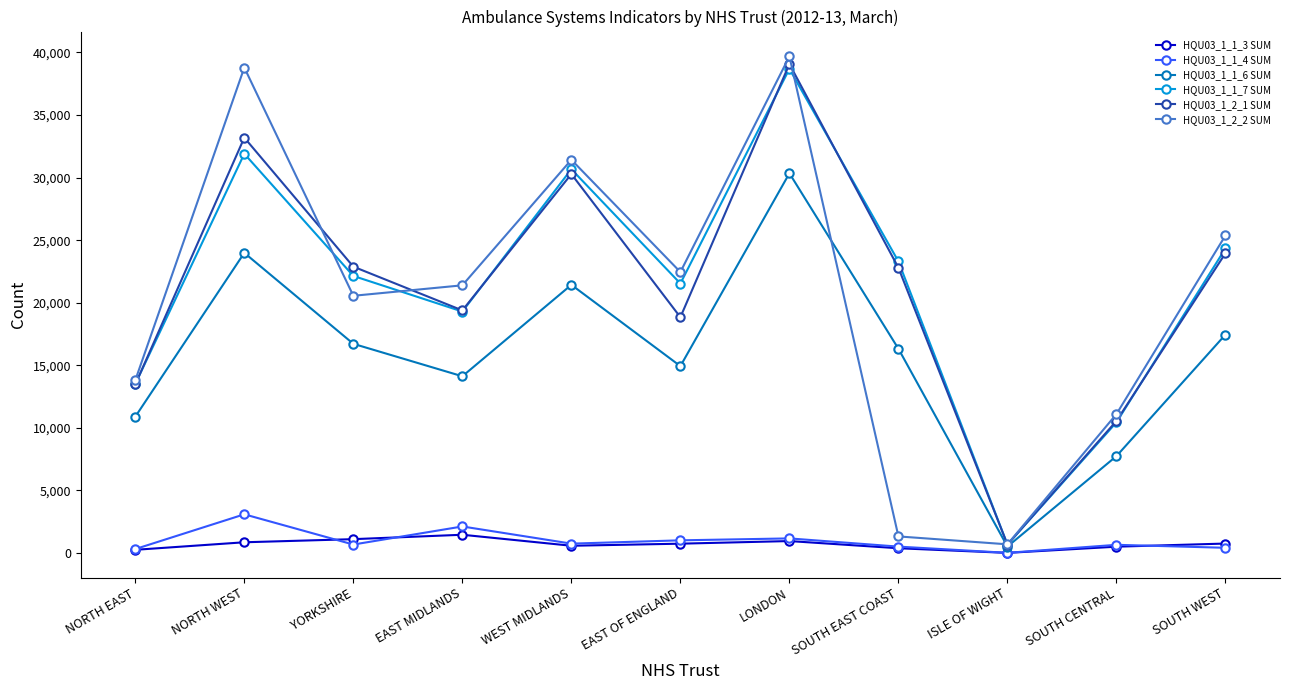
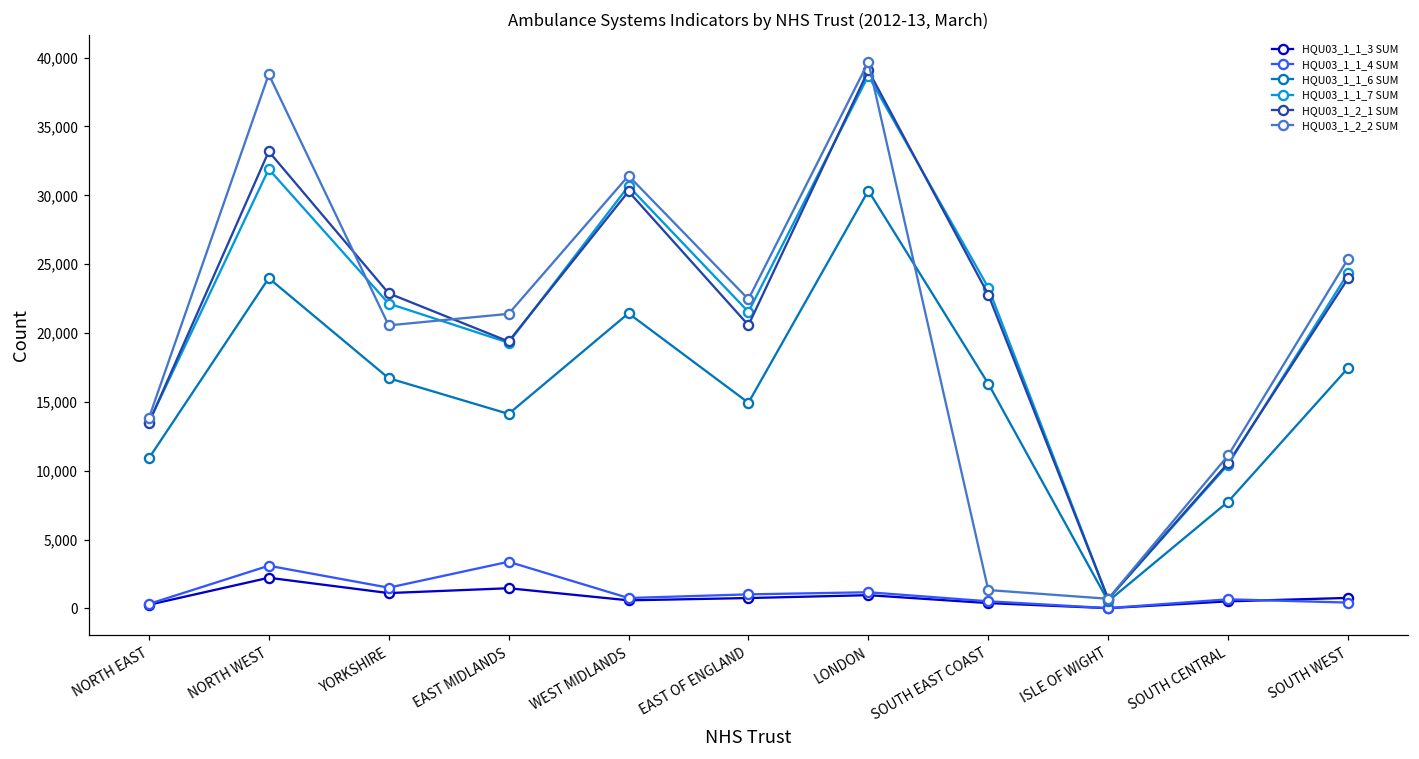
  {
    "HQU03_1_1_3 SUM": {
-     "NORTH WEST": "900",
+     "NORTH WEST": "2,200",
      "YORKSHIRE": "1,100",
      "EAST MIDLANDS": "1,500",
      "EAST OF ENGLAND": "800",
      "LONDON": "1,000",
      "SOUTH WEST": "800"
    },
    "HQU03_1_1_4 SUM": {
      "NORTH WEST": "3,100",
-     "YORKSHIRE": "700",
-     "EAST MIDLANDS": "2,100",
+     "YORKSHIRE": "1,500",
+     "EAST MIDLANDS": "3,400",
      "EAST OF ENGLAND": "1,000",
      "LONDON": "1,200",
      "SOUTH WEST": "400"
    },
    "HQU03_1_2_1 SUM": {
      "NORTH WEST": "33,200",
      "YORKSHIRE": "22,900",
      "WEST MIDLANDS": "30,300",
-     "EAST OF ENGLAND": "18,800",
+     "EAST OF ENGLAND": "20,600",
      "LONDON": "39,100",
      "SOUTH EAST COAST": "22,800",
      "SOUTH WEST": "24,000"
    },
    "HQU03_1_2_2 SUM": {
      "NORTH EAST": "13,800",
      "NORTH WEST": "38,800",
      "YORKSHIRE": "20,600",
      "EAST MIDLANDS": "21,400",
      "WEST MIDLANDS": "31,400",
      "EAST OF ENGLAND": "22,500",
      "LONDON": "39,700",
      "SOUTH EAST COAST": "1,300",
      "SOUTH CENTRAL": "11,100",
      "SOUTH WEST": "25,400"
    }
  }
